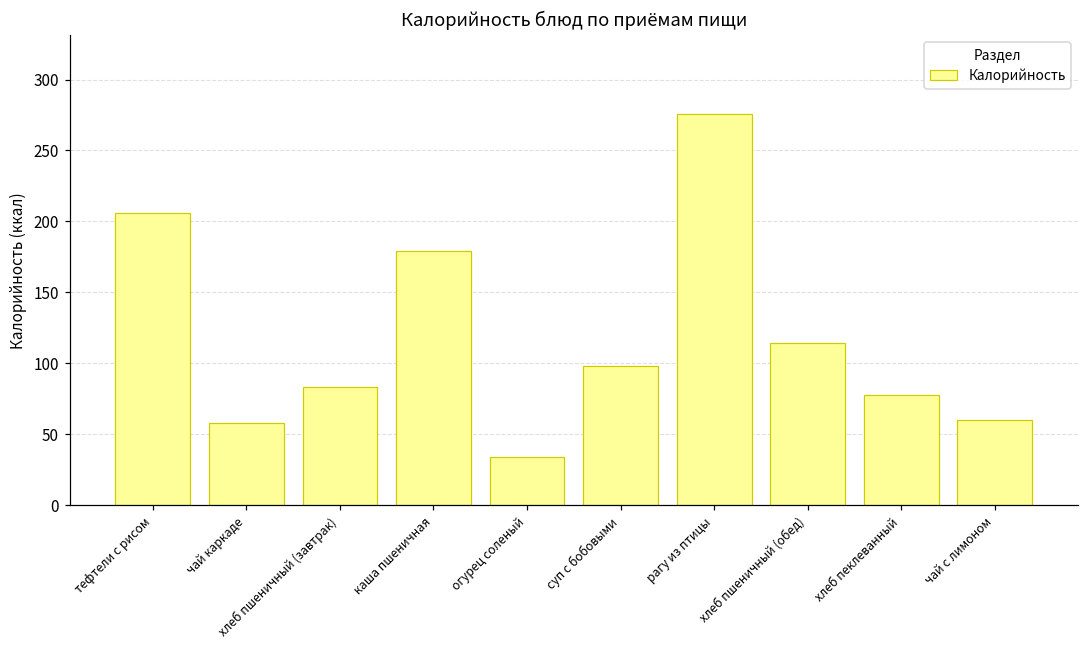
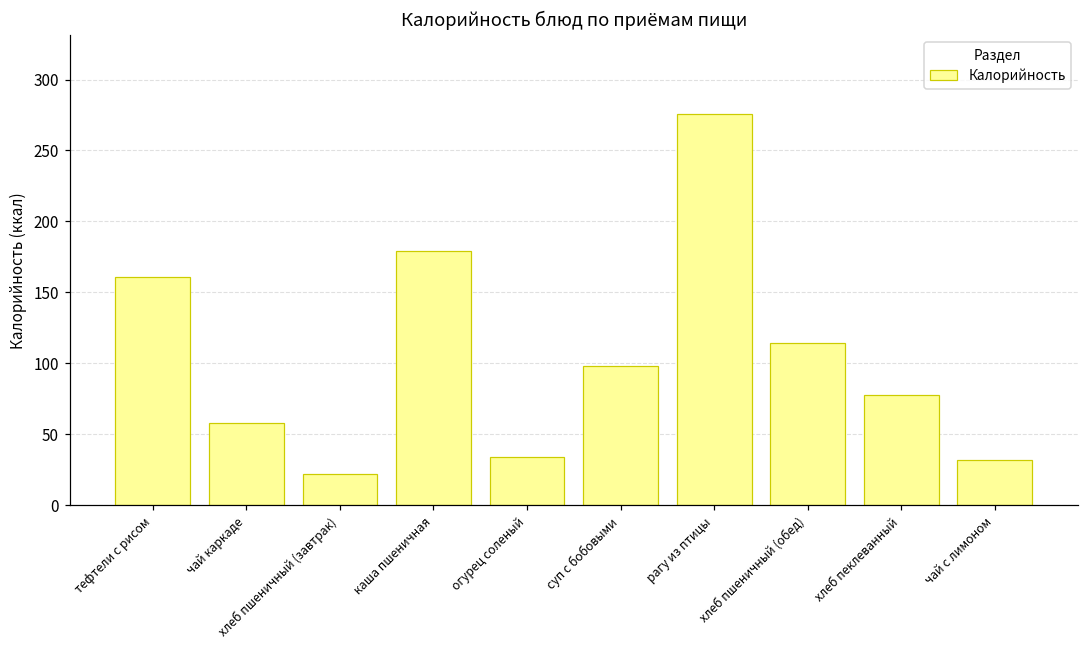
  {
-   "тефтели с рисом": 206,
+   "тефтели с рисом": 161,
    "чай каркаде": 58,
-   "хлеб пшеничный (завтрак)": 83,
+   "хлеб пшеничный (завтрак)": 22,
    "каша пшеничная": 179,
    "огурец соленый": 34,
    "суп с бобовыми": 98,
    "рагу из птицы": 276,
    "хлеб пшеничный (обед)": 114,
    "хлеб пеклеванный": 78,
-   "чай с лимоном": 60
+   "чай с лимоном": 32
  }
